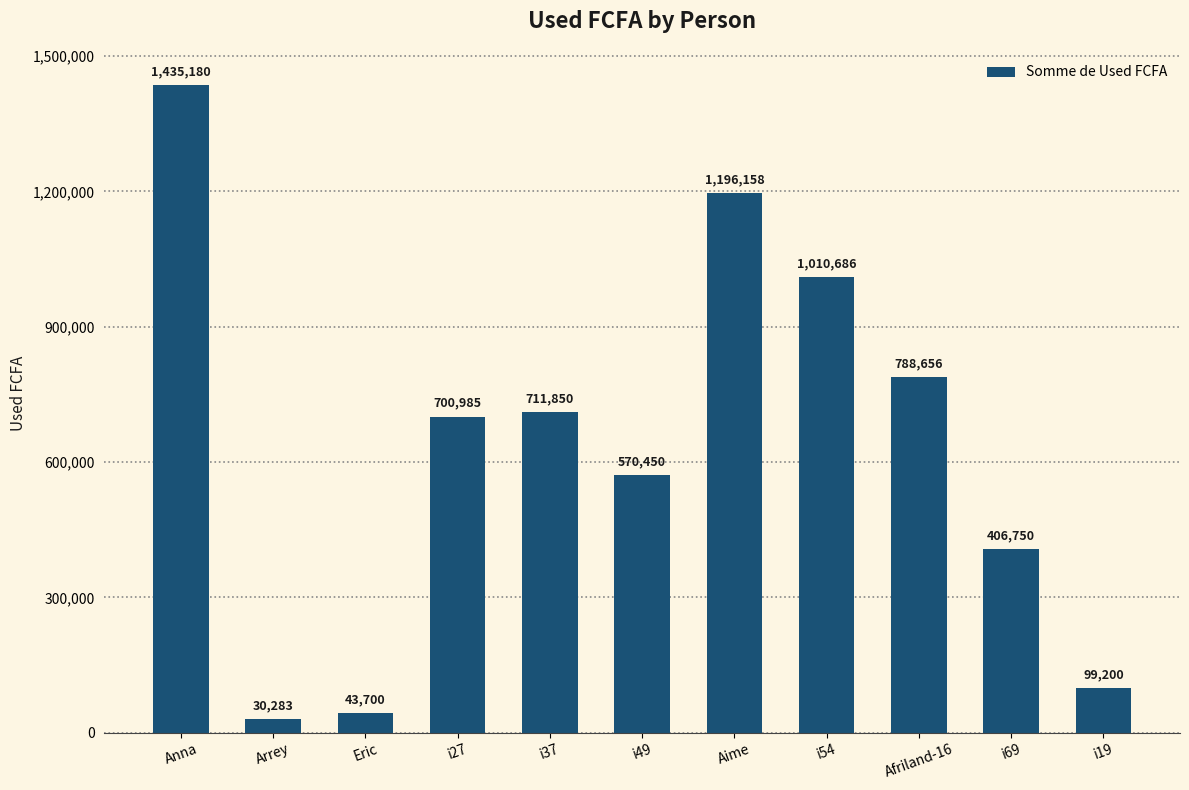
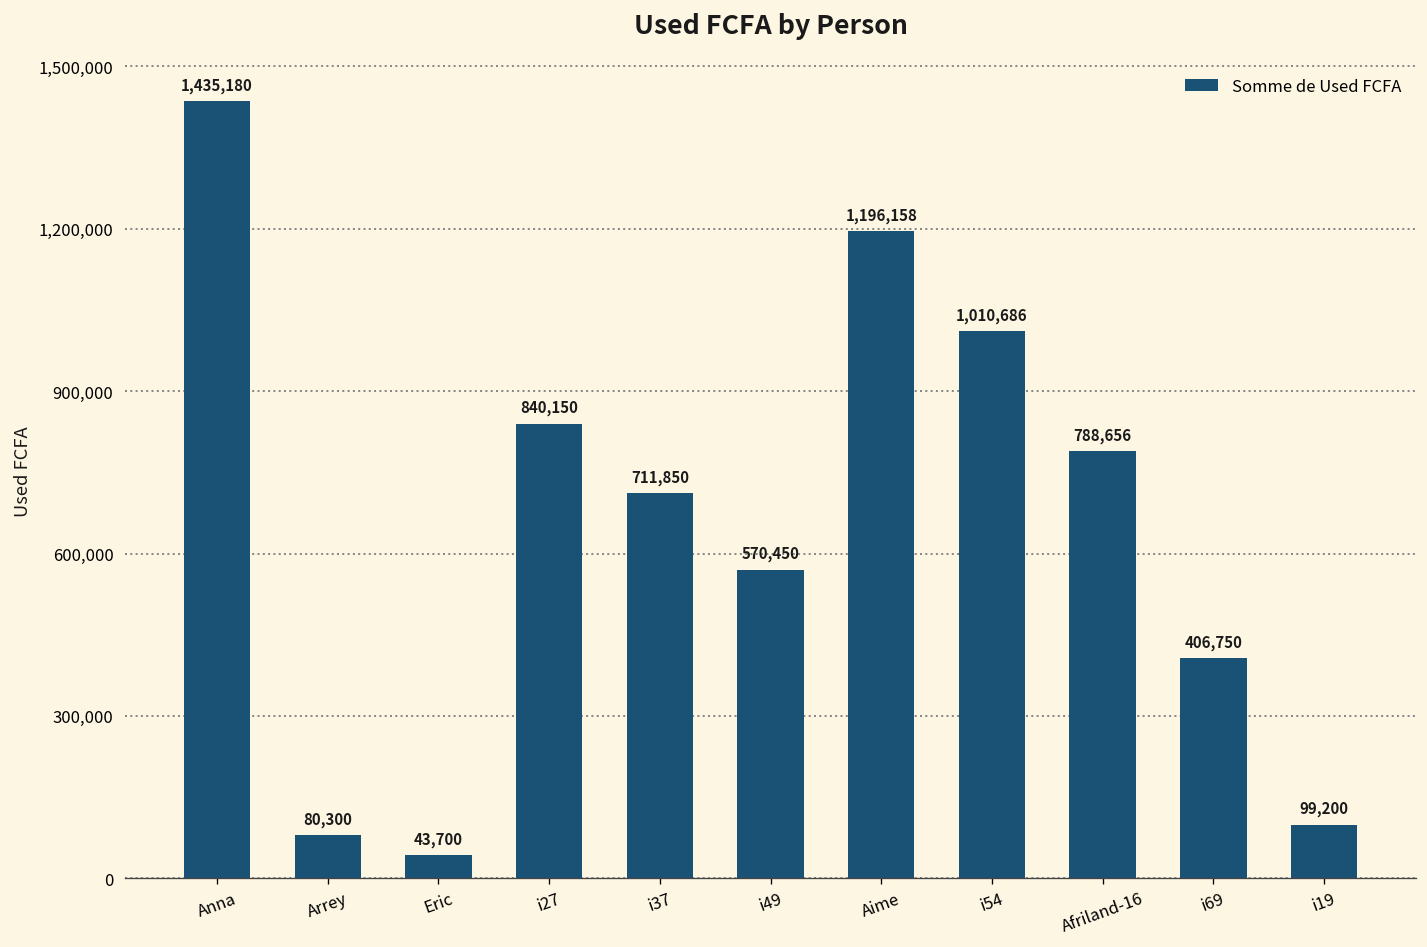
  {
    "Anna": "1,435,180",
-   "Arrey": "30,283",
+   "Arrey": "80,300",
    "Eric": "43,700",
-   "i27": "700,985",
+   "i27": "840,150",
    "i37": "711,850",
    "i49": "570,450",
    "Aime": "1,196,158",
    "i54": "1,010,686",
    "Afriland-16": "788,656",
    "i69": "406,750",
    "i19": "99,200"
  }
